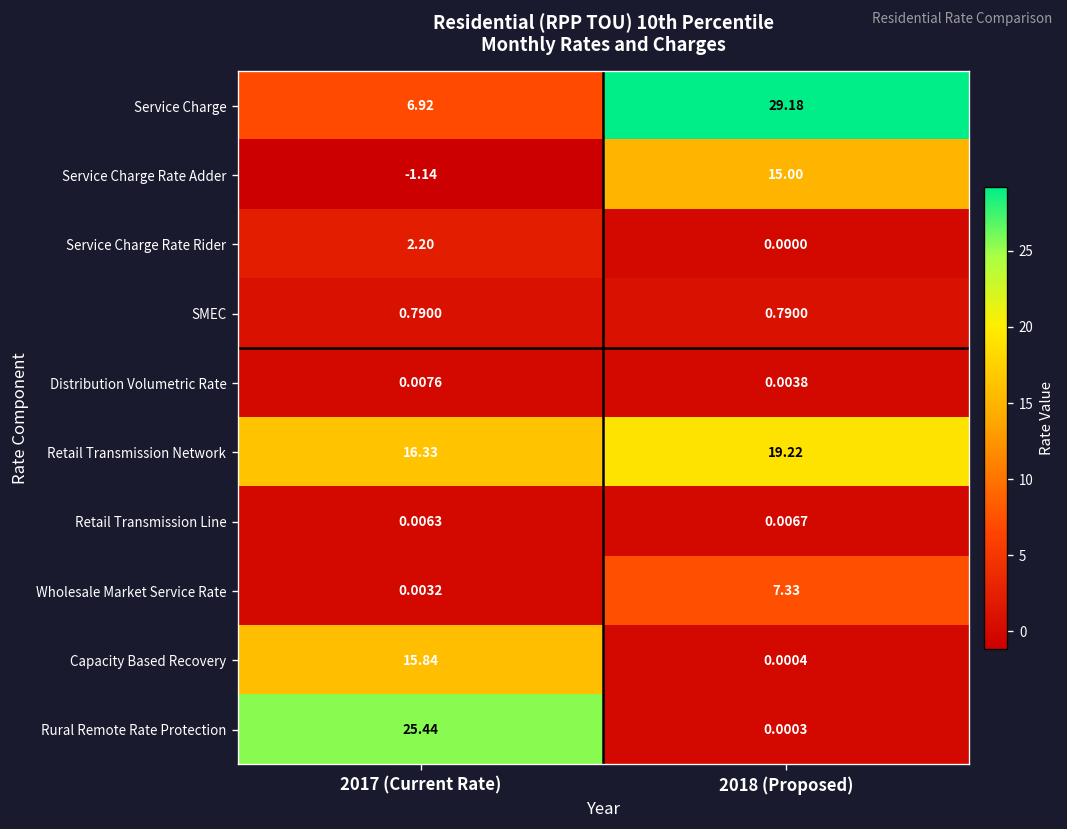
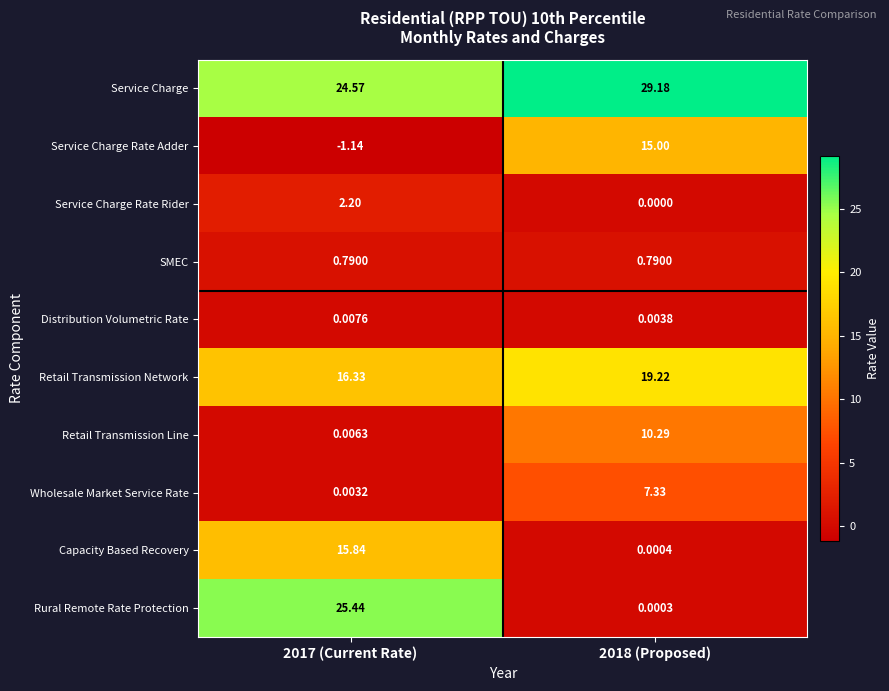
  {
    "Service Charge": {
-     "2017 (Current Rate)": 6.92,
+     "2017 (Current Rate)": 24.57,
      "2018 (Proposed)": 29.18
    },
    "Service Charge Rate Adder": {
      "2017 (Current Rate)": -1.14,
      "2018 (Proposed)": 15.00
    },
    "Service Charge Rate Rider": {
      "2017 (Current Rate)": 2.20,
      "2018 (Proposed)": 0.0000
    },
    "SMEC": {
      "2017 (Current Rate)": 0.7900,
      "2018 (Proposed)": 0.7900
    },
    "Distribution Volumetric Rate": {
      "2017 (Current Rate)": 0.0076,
      "2018 (Proposed)": 0.0038
    },
    "Retail Transmission Network": {
      "2017 (Current Rate)": 16.33,
      "2018 (Proposed)": 19.22
    },
    "Retail Transmission Line": {
      "2017 (Current Rate)": 0.0063,
-     "2018 (Proposed)": 0.0067
+     "2018 (Proposed)": 10.29
    },
    "Wholesale Market Service Rate": {
      "2017 (Current Rate)": 0.0032,
      "2018 (Proposed)": 7.33
    },
    "Capacity Based Recovery": {
      "2017 (Current Rate)": 15.84,
      "2018 (Proposed)": 0.0004
    },
    "Rural Remote Rate Protection": {
      "2017 (Current Rate)": 25.44,
      "2018 (Proposed)": 0.0003
    }
  }
